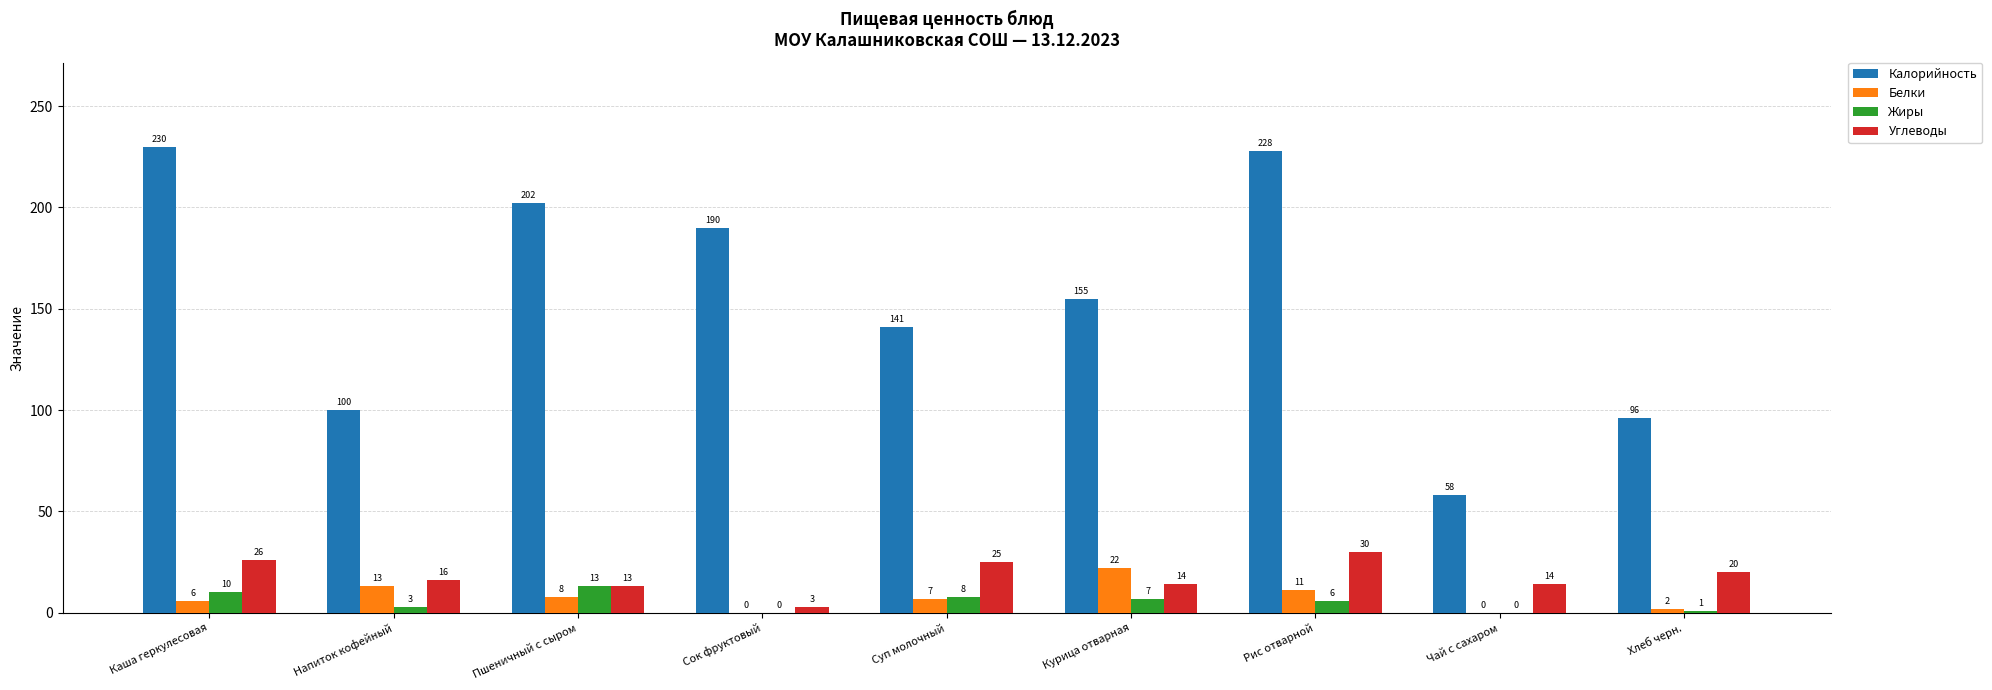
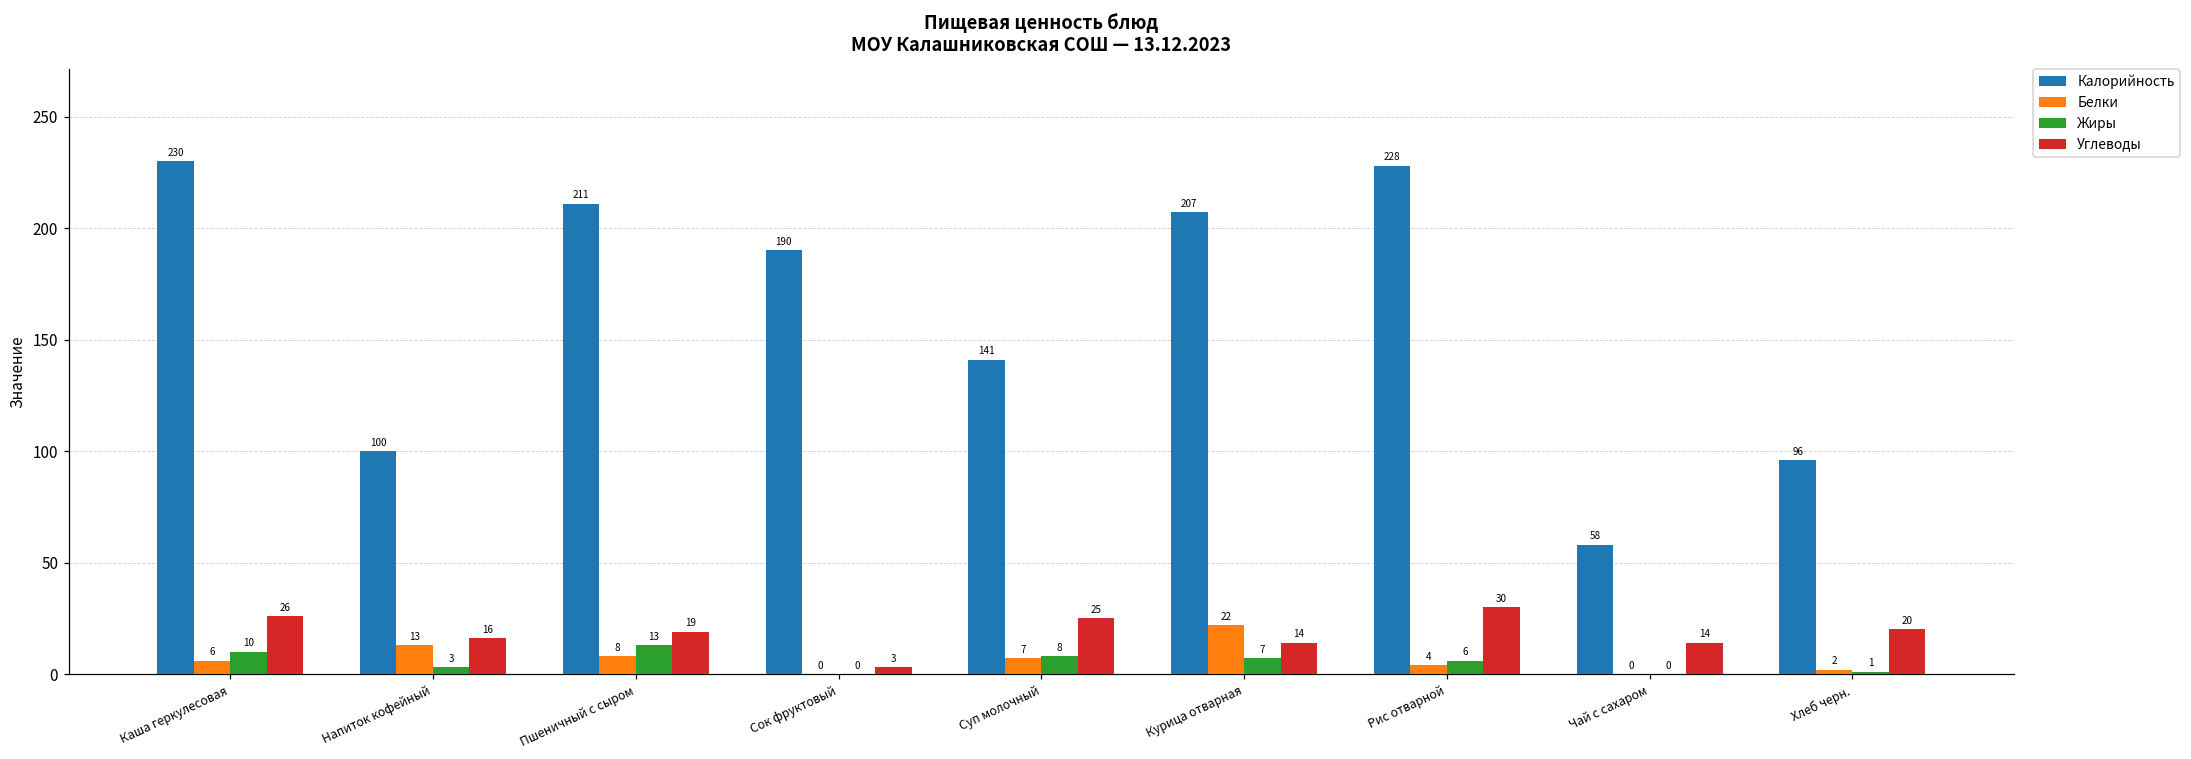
  {
    "Калорийность": {
      "Каша геркулесовая": 230,
      "Напиток кофейный": 100,
-     "Пшеничный с сыром": 202,
+     "Пшеничный с сыром": 211,
      "Сок фруктовый": 190,
      "Суп молочный": 141,
-     "Курица отварная": 155,
+     "Курица отварная": 207,
      "Рис отварной": 228,
      "Чай с сахаром": 58,
      "Хлеб черн.": 96
    },
    "Белки": {
      "Каша геркулесовая": 6,
      "Напиток кофейный": 13,
      "Пшеничный с сыром": 8,
      "Сок фруктовый": 0,
      "Суп молочный": 7,
      "Курица отварная": 22,
-     "Рис отварной": 11,
+     "Рис отварной": 4,
      "Чай с сахаром": 0,
      "Хлеб черн.": 2
    },
    "Жиры": {
      "Каша геркулесовая": 10,
      "Напиток кофейный": 3,
      "Пшеничный с сыром": 13,
      "Сок фруктовый": 0,
      "Суп молочный": 8,
      "Курица отварная": 7,
      "Рис отварной": 6,
      "Чай с сахаром": 0,
      "Хлеб черн.": 1
    },
    "Углеводы": {
      "Каша геркулесовая": 26,
      "Напиток кофейный": 16,
-     "Пшеничный с сыром": 13,
+     "Пшеничный с сыром": 19,
      "Сок фруктовый": 3,
      "Суп молочный": 25,
      "Курица отварная": 14,
      "Рис отварной": 30,
      "Чай с сахаром": 14,
      "Хлеб черн.": 20
    }
  }
